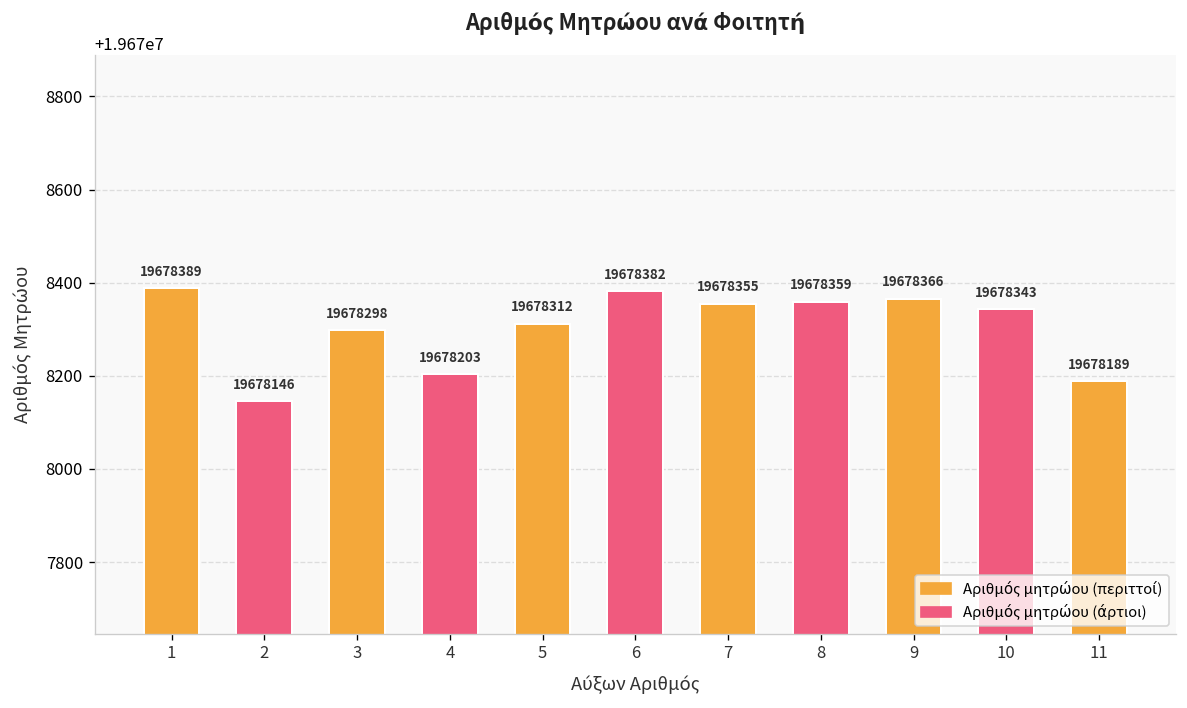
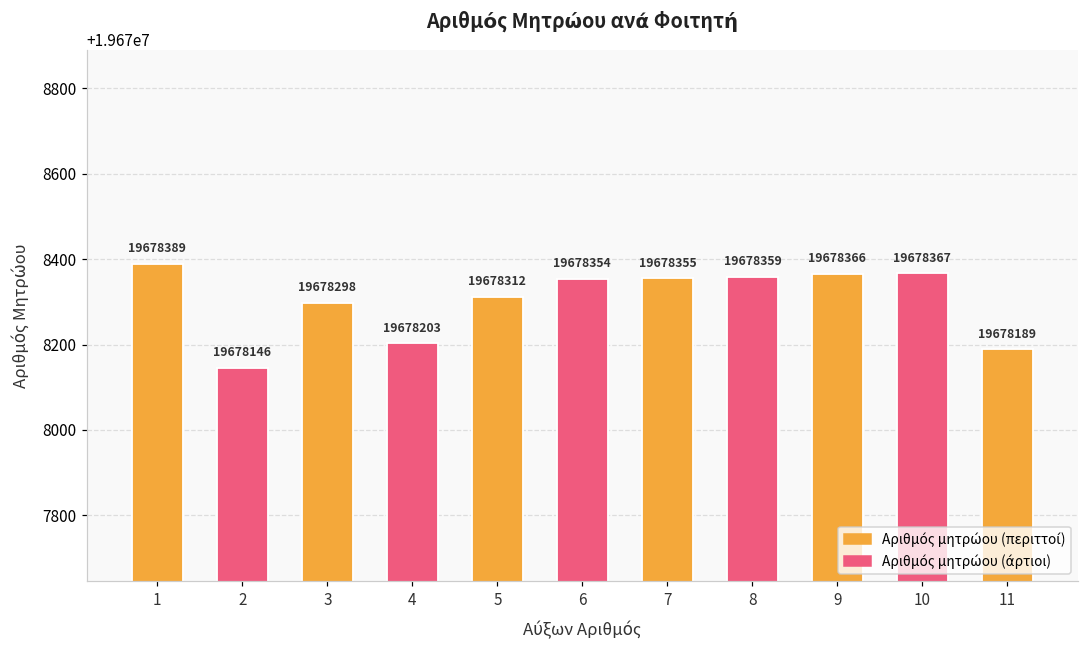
  {
    "1": 19678389,
    "2": 19678146,
    "3": 19678298,
    "4": 19678203,
    "5": 19678312,
-   "6": 19678382,
+   "6": 19678354,
    "7": 19678355,
    "8": 19678359,
    "9": 19678366,
-   "10": 19678343,
+   "10": 19678367,
    "11": 19678189
  }
